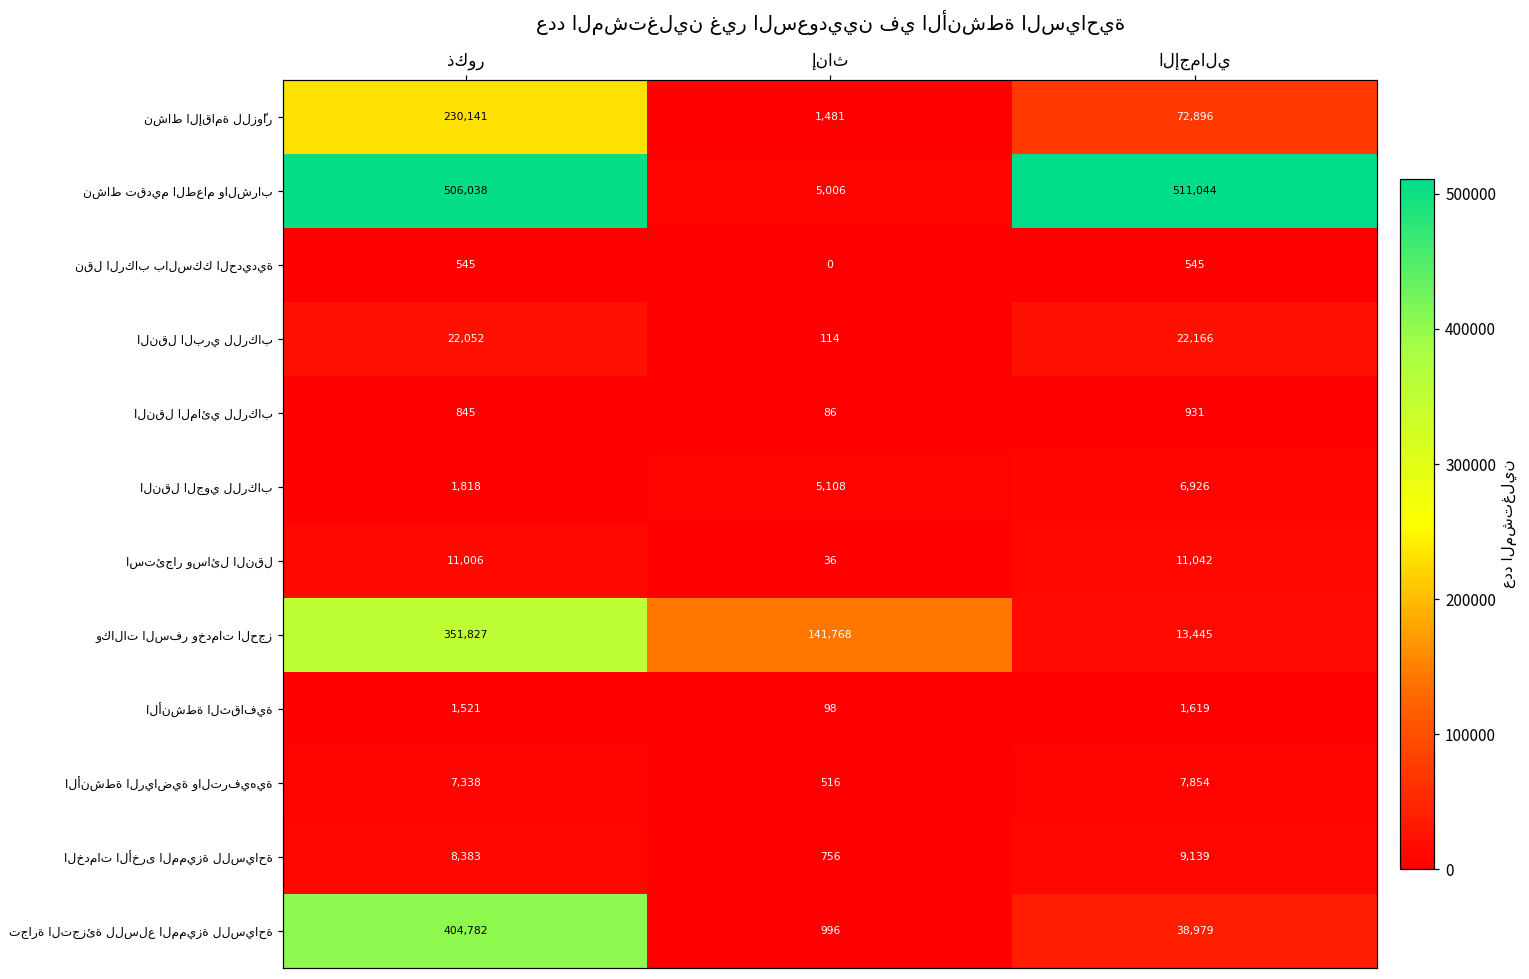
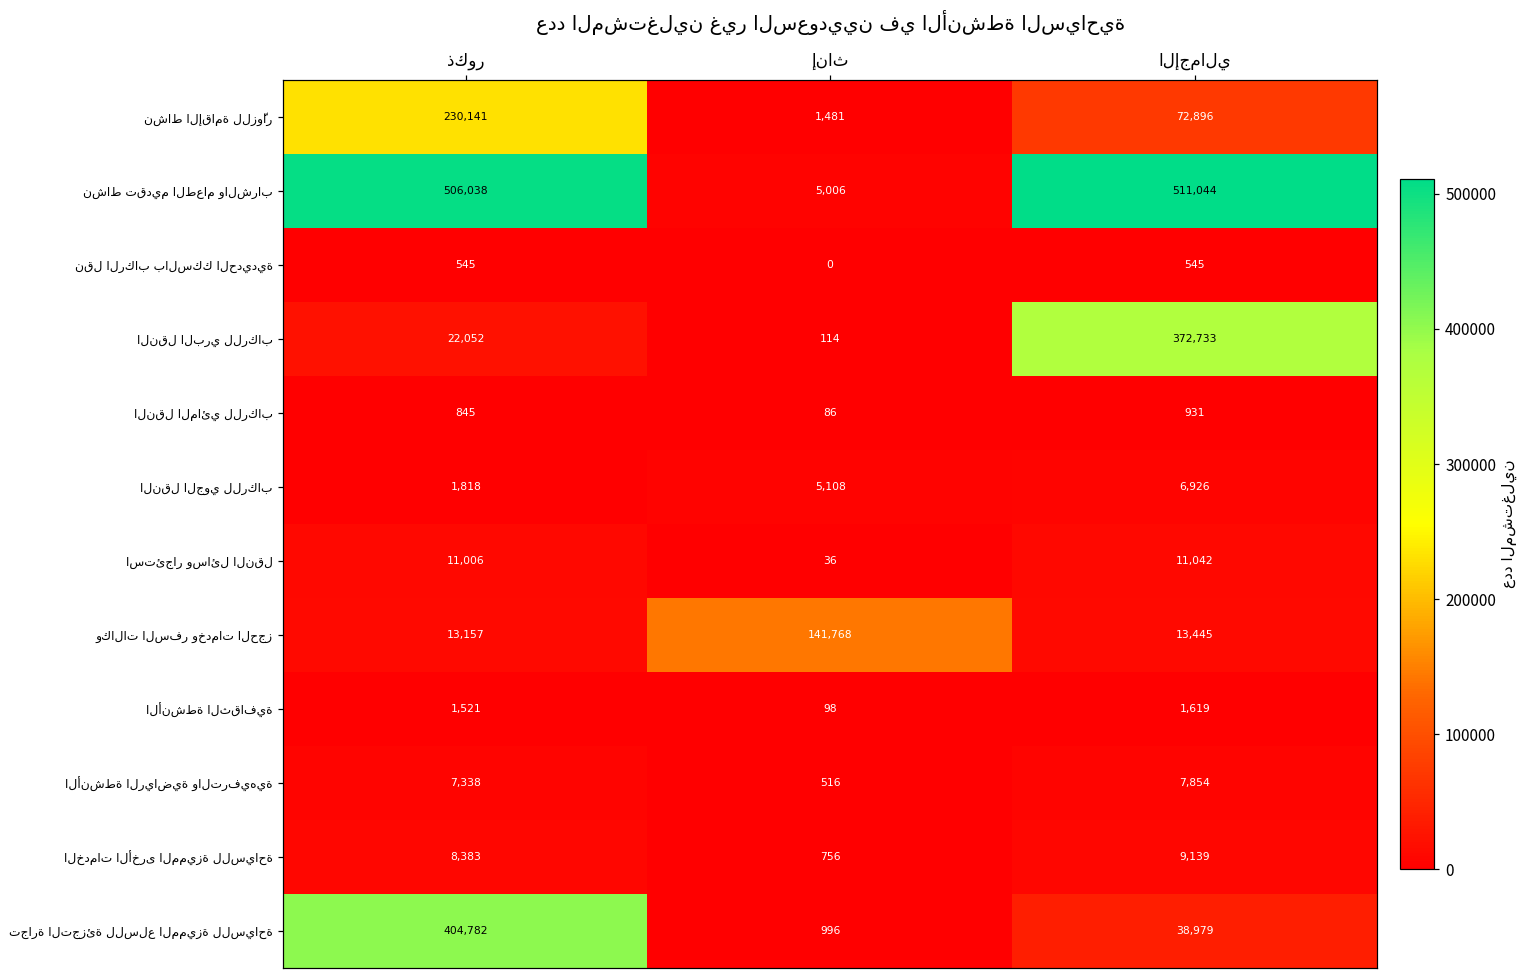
  {
    "نشاط الإقامة للزوّار": {
      "ذكور": "230,141",
      "إناث": "1,481",
      "الإجمالي": "72,896"
    },
    "نشاط تقديم الطعام والشراب": {
      "ذكور": "506,038",
      "إناث": "5,006",
      "الإجمالي": "511,044"
    },
    "نقل الركاب بالسكك الحديدية": {
      "ذكور": "545",
      "إناث": "0",
      "الإجمالي": "545"
    },
    "النقل البري للركاب": {
      "ذكور": "22,052",
      "إناث": "114",
-     "الإجمالي": "22,166"
+     "الإجمالي": "372,733"
    },
    "النقل المائي للركاب": {
      "ذكور": "845",
      "إناث": "86",
      "الإجمالي": "931"
    },
    "النقل الجوي للركاب": {
      "ذكور": "1,818",
      "إناث": "5,108",
      "الإجمالي": "6,926"
    },
    "استئجار وسائل النقل": {
      "ذكور": "11,006",
      "إناث": "36",
      "الإجمالي": "11,042"
    },
    "وكالات السفر وخدمات الحجز": {
-     "ذكور": "351,827",
+     "ذكور": "13,157",
      "إناث": "141,768",
      "الإجمالي": "13,445"
    },
    "الأنشطة الثقافية": {
      "ذكور": "1,521",
      "إناث": "98",
      "الإجمالي": "1,619"
    },
    "الأنشطة الرياضية والترفيهية": {
      "ذكور": "7,338",
      "إناث": "516",
      "الإجمالي": "7,854"
    },
    "الخدمات الأخرى المميزة للسياحة": {
      "ذكور": "8,383",
      "إناث": "756",
      "الإجمالي": "9,139"
    },
    "تجارة التجزئة للسلع المميزة للسياحة": {
      "ذكور": "404,782",
      "إناث": "996",
      "الإجمالي": "38,979"
    }
  }
